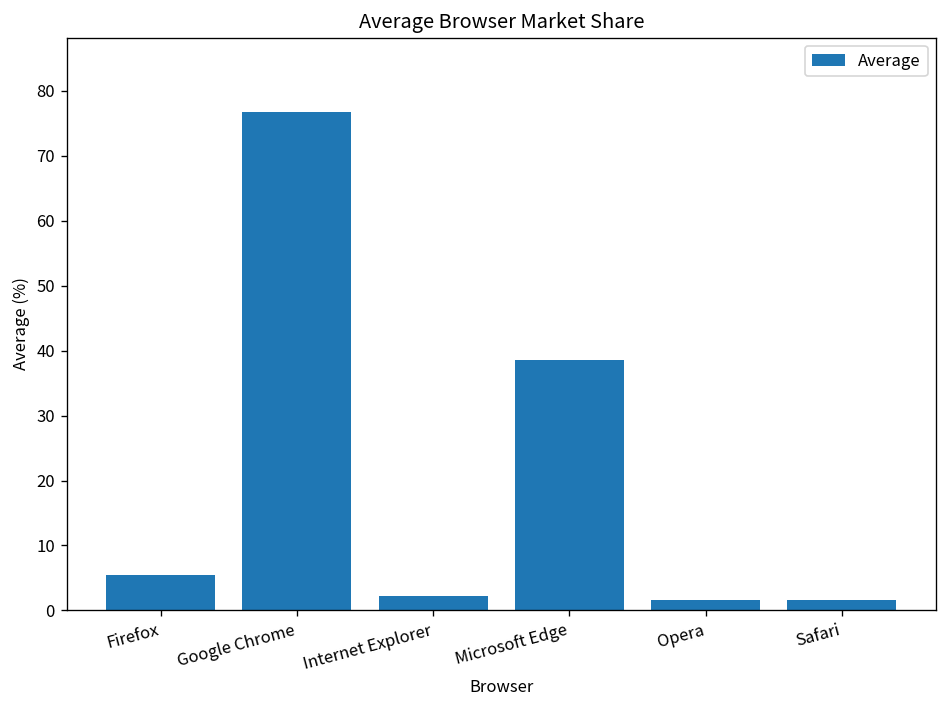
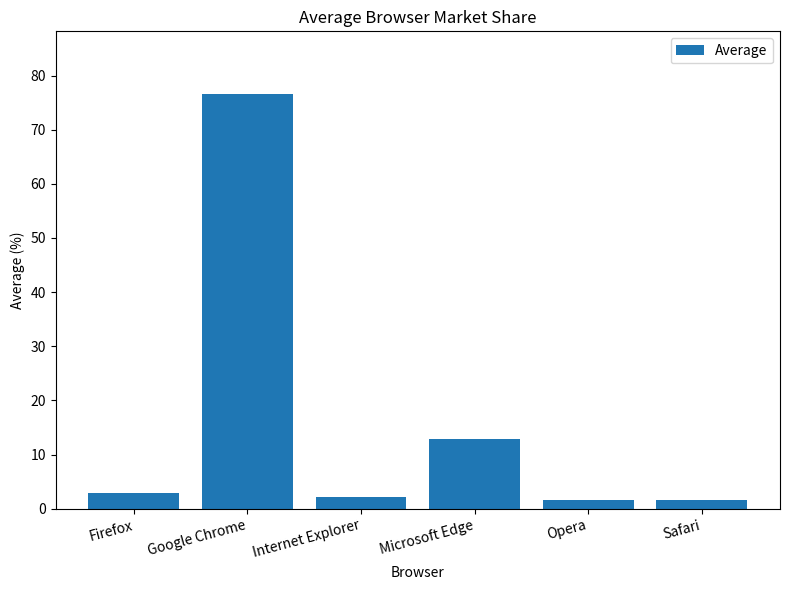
  {
-   "Firefox": 5,
+   "Firefox": 3,
    "Google Chrome": 77,
    "Internet Explorer": 2,
-   "Microsoft Edge": 39,
+   "Microsoft Edge": 13,
    "Opera": 2,
    "Safari": 2
  }
